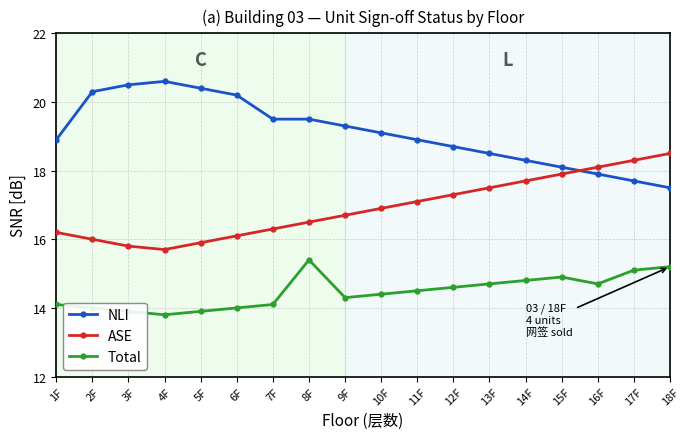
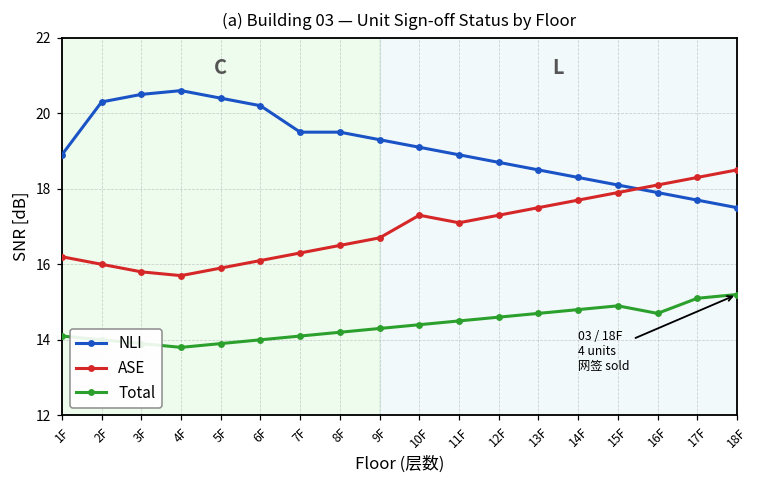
  {
    "NLI": {
      "1F": 18.9,
      "2F": 20.3,
      "3F": 20.5,
      "4F": 20.6,
      "5F": 20.4,
      "6F": 20.2,
      "7F": 19.5,
      "8F": 19.5,
      "9F": 19.3,
      "10F": 19.1,
      "11F": 18.9,
      "12F": 18.7,
      "13F": 18.5,
      "14F": 18.3,
      "15F": 18.1,
      "16F": 17.9,
      "17F": 17.7,
      "18F": 17.5
    },
    "ASE": {
      "1F": 16.2,
      "2F": 16.0,
      "3F": 15.8,
      "4F": 15.7,
      "5F": 15.9,
      "6F": 16.1,
      "7F": 16.3,
      "8F": 16.5,
      "9F": 16.7,
-     "10F": 16.9,
+     "10F": 17.3,
      "11F": 17.1,
      "12F": 17.3,
      "13F": 17.5,
      "14F": 17.7,
      "15F": 17.9,
      "16F": 18.1,
      "17F": 18.3,
      "18F": 18.5
    },
    "Total": {
      "1F": 14.1,
      "4F": 13.8,
      "5F": 13.9,
      "6F": 14.0,
      "7F": 14.1,
-     "8F": 15.4,
+     "8F": 14.2,
      "9F": 14.3,
      "10F": 14.4,
      "11F": 14.5,
      "12F": 14.6,
      "13F": 14.7,
      "18F": 15.2
    }
  }
